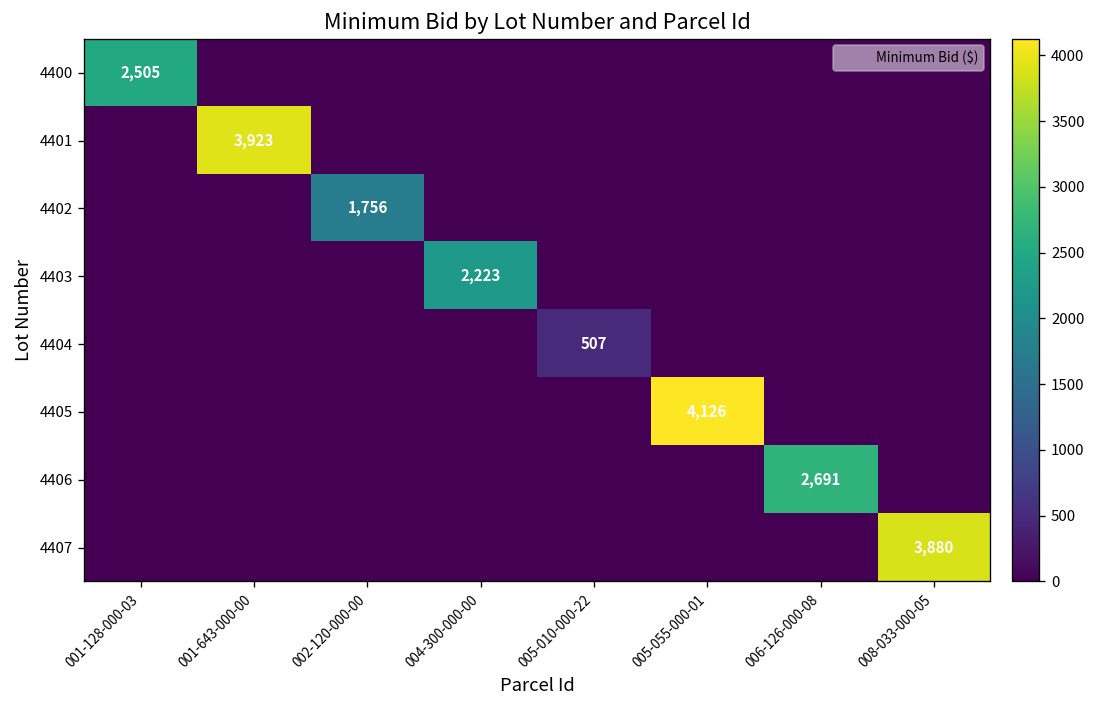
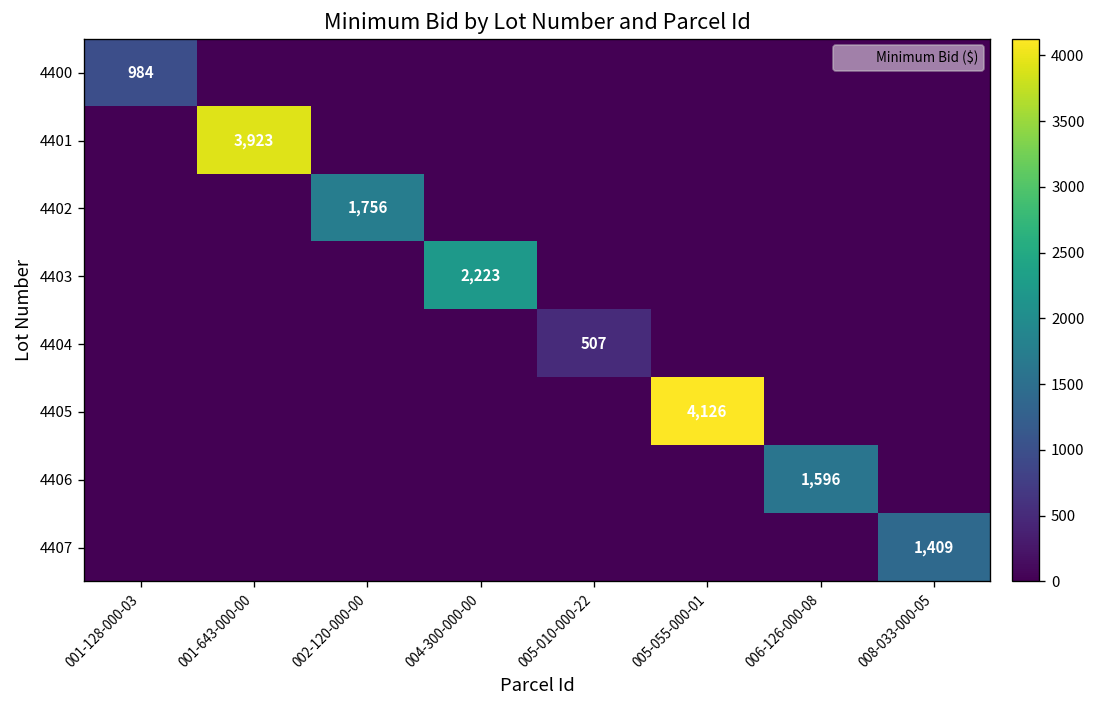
  {
    "4400": {
-     "001-128-000-03": "2,505"
+     "001-128-000-03": "984"
    },
    "4401": {
      "001-643-000-00": "3,923"
    },
    "4402": {
      "002-120-000-00": "1,756"
    },
    "4403": {
      "004-300-000-00": "2,223"
    },
    "4404": {
      "005-010-000-22": "507"
    },
    "4405": {
      "005-055-000-01": "4,126"
    },
    "4406": {
-     "006-126-000-08": "2,691"
+     "006-126-000-08": "1,596"
    },
    "4407": {
-     "008-033-000-05": "3,880"
+     "008-033-000-05": "1,409"
    }
  }
